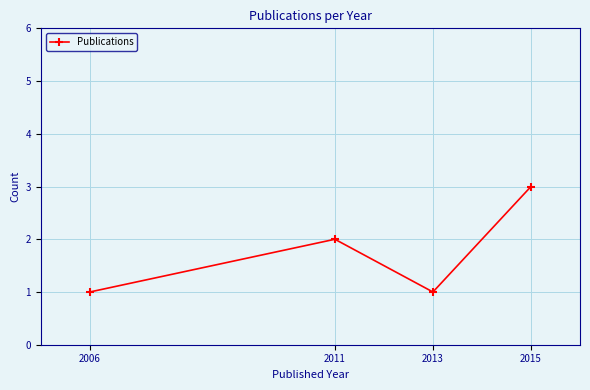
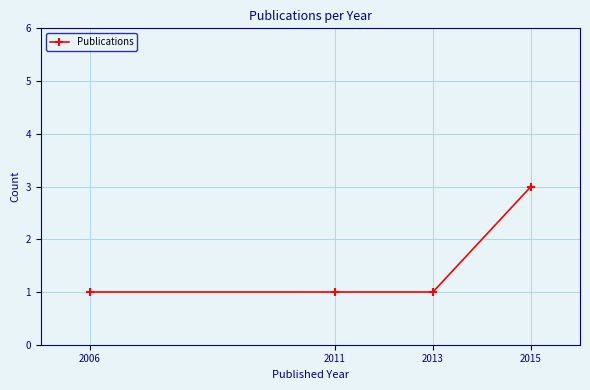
  {
    "2006": 1,
-   "2011": 2,
+   "2011": 1,
    "2013": 1,
    "2015": 3
  }
